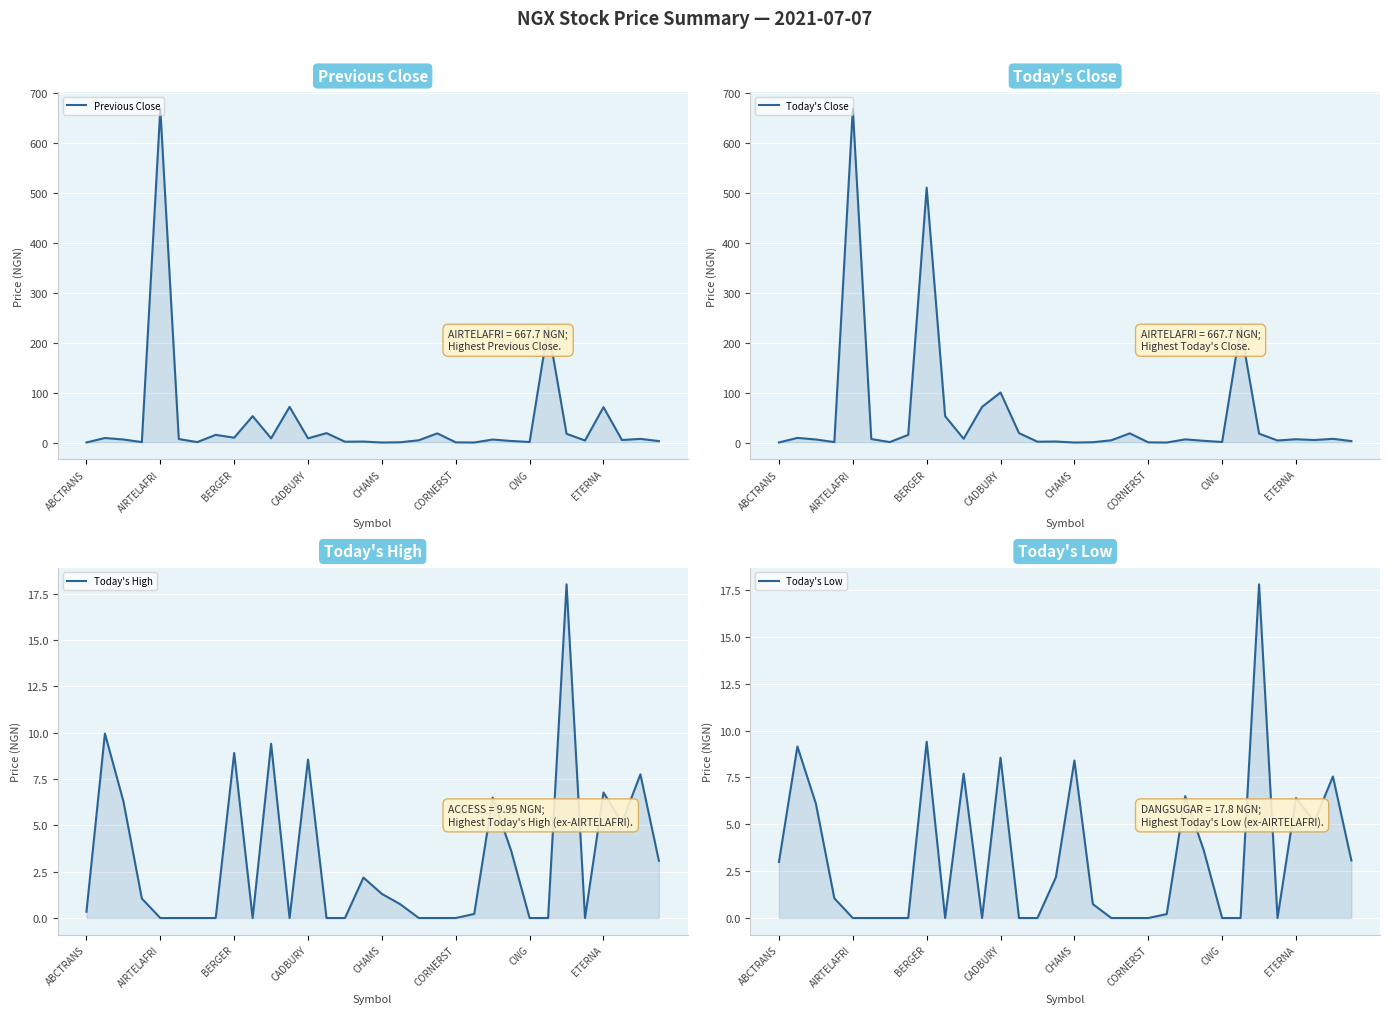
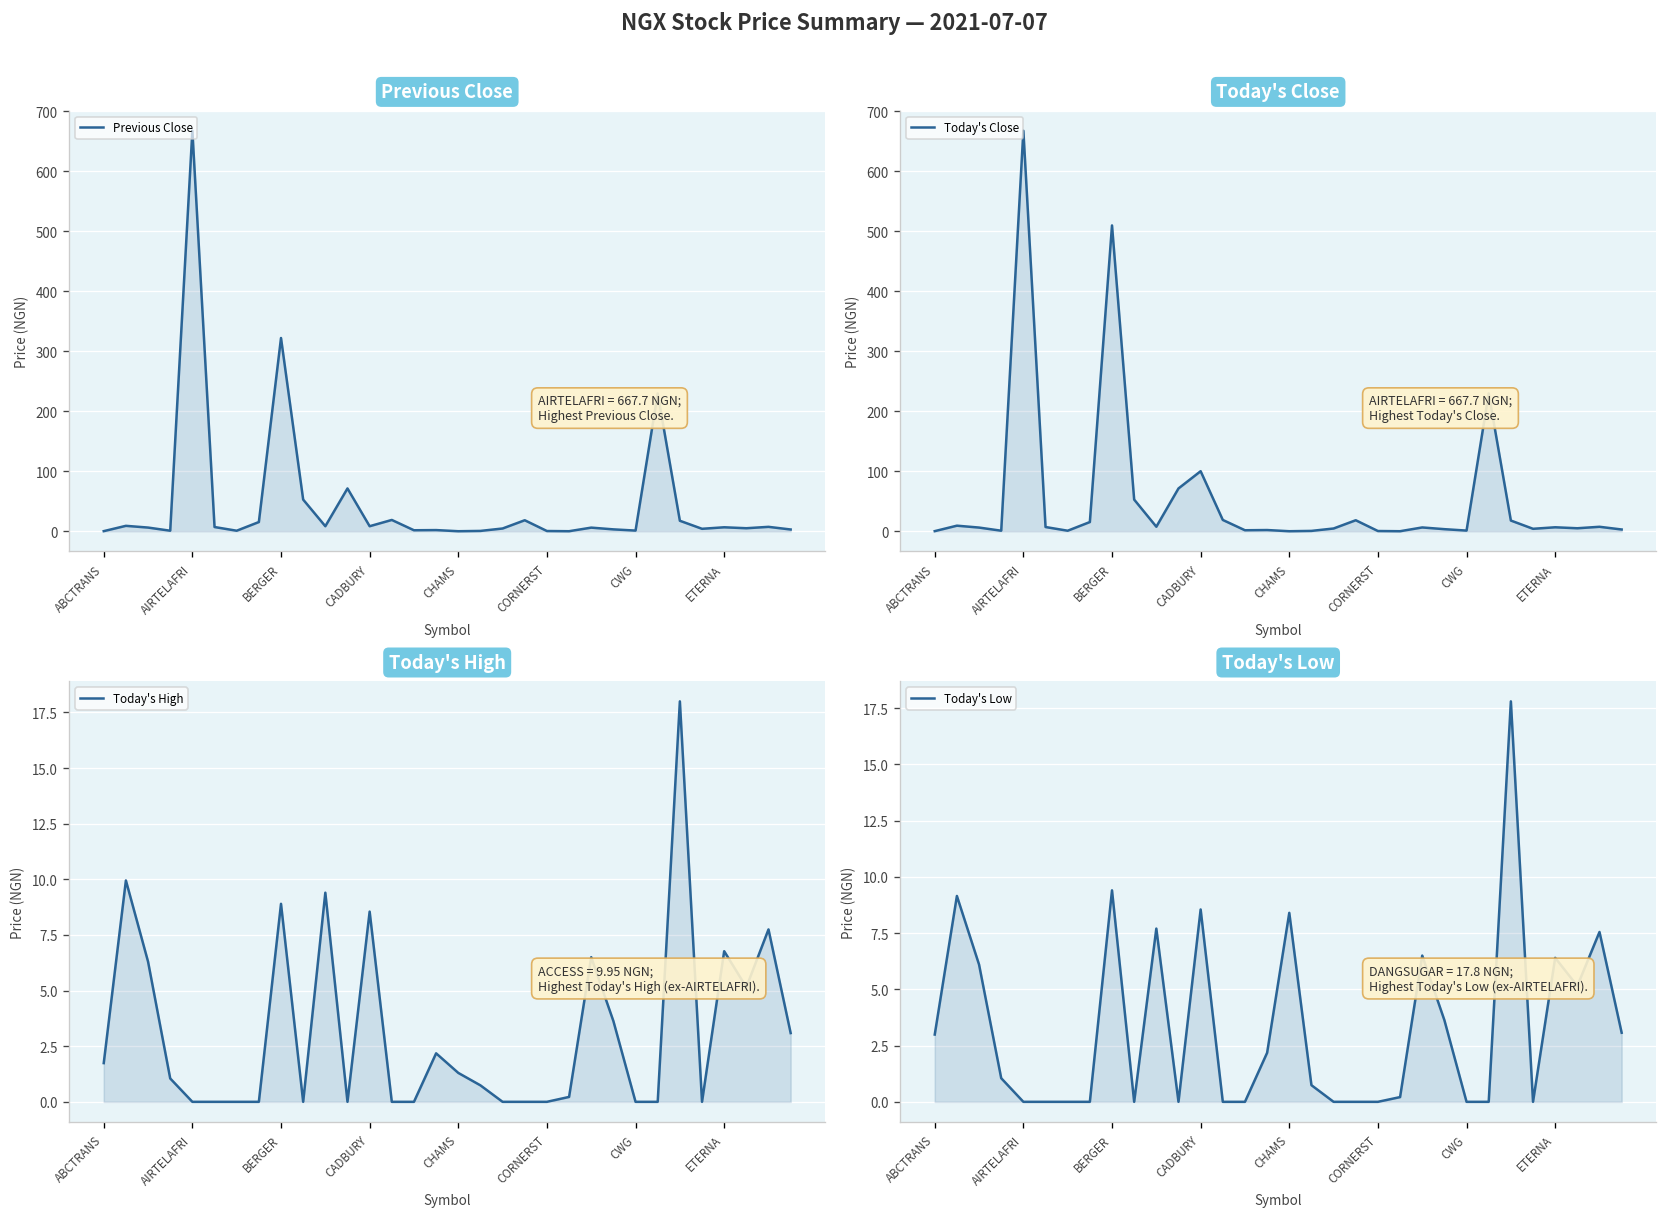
  {
    "Previous Close": {
      "ABCTRANS": 0,
-     "BERGER": 10,
+     "BERGER": 320,
      "CADBURY": 10,
      "CHAMS": 0,
      "CORNERST": 0,
      "CWG": 0,
-     "ETERNA": 70
+     "ETERNA": 10
    },
    "Today's Close": {
      "ABCTRANS": 0,
      "BERGER": 510,
      "CADBURY": 100,
      "CHAMS": 0,
      "CORNERST": 0,
      "CWG": 0,
      "ETERNA": 10
    },
    "Today's High": {
-     "ABCTRANS": 0.3,
+     "ABCTRANS": 1.7,
      "AIRTELAFRI": 0.0,
      "BERGER": 8.9,
      "CADBURY": 8.6,
      "CHAMS": 1.3,
      "CORNERST": 0.0,
      "CWG": 0.0,
      "ETERNA": 6.8
    },
    "Today's Low": {
      "ABCTRANS": 3.0,
      "AIRTELAFRI": 0.0,
      "BERGER": 9.4,
      "CADBURY": 8.6,
      "CHAMS": 8.4,
      "CORNERST": 0.0,
      "CWG": 0.0,
      "ETERNA": 6.4
    }
  }
